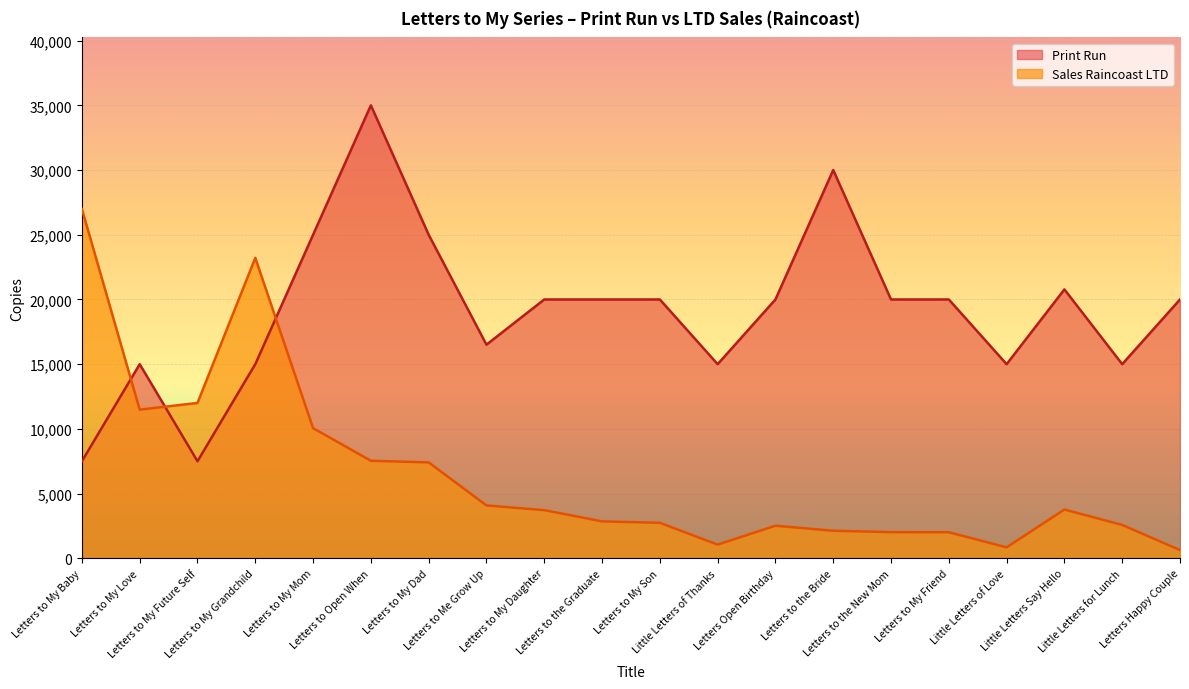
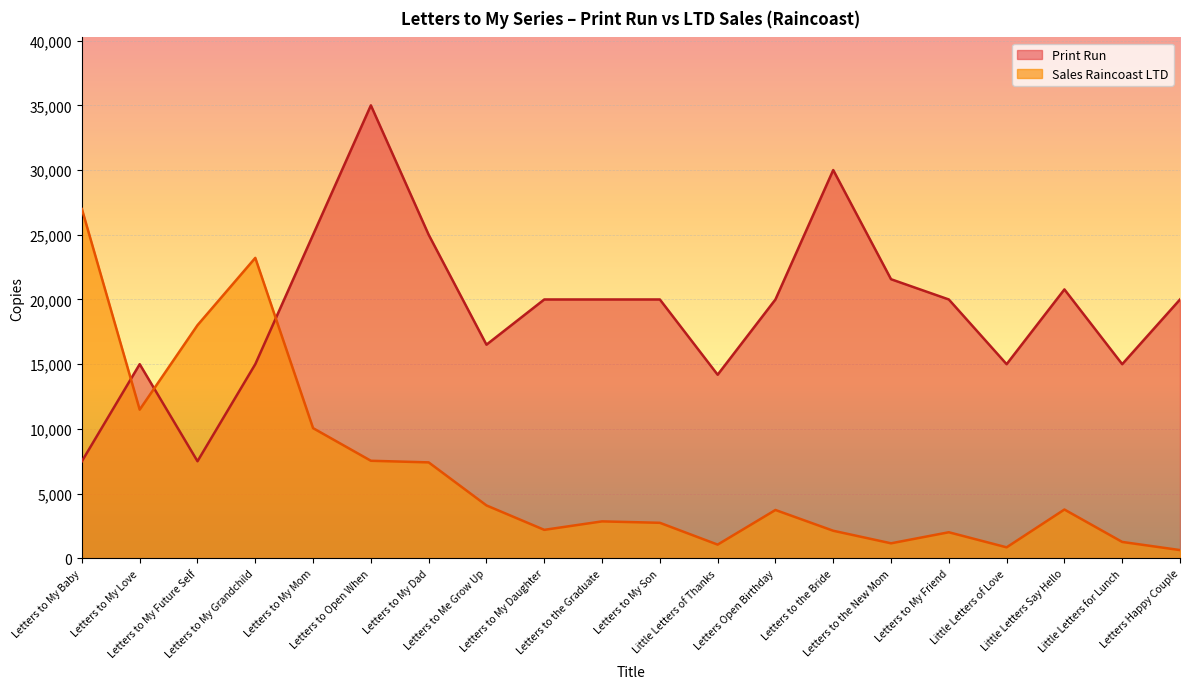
  {
    "Print Run": {
      "Letters to My Baby": "7,500",
      "Letters to My Love": "15,000",
      "Letters to My Future Self": "7,500",
      "Letters to My Grandchild": "15,000",
      "Letters to My Mom": "25,000",
      "Letters to Open When": "35,000",
      "Letters to My Dad": "25,000",
      "Letters to Me Grow Up": "16,500",
      "Letters to My Daughter": "20,000",
      "Letters to the Graduate": "20,000",
      "Letters to My Son": "20,000",
-     "Little Letters of Thanks": "15,000",
+     "Little Letters of Thanks": "14,200",
      "Letters Open Birthday": "20,000",
      "Letters to the Bride": "30,000",
-     "Letters to the New Mom": "20,000",
+     "Letters to the New Mom": "21,600",
      "Letters to My Friend": "20,000",
      "Little Letters of Love": "15,000",
      "Little Letters Say Hello": "20,800",
      "Little Letters for Lunch": "15,000",
      "Letters Happy Couple": "20,000"
    },
    "Sales Raincoast LTD": {
      "Letters to My Baby": "27,000",
      "Letters to My Love": "11,500",
-     "Letters to My Future Self": "12,000",
+     "Letters to My Future Self": "18,000",
      "Letters to My Grandchild": "23,200",
      "Letters to My Mom": "10,100",
      "Letters to Open When": "7,500",
      "Letters to My Dad": "7,400",
      "Letters to Me Grow Up": "4,100",
-     "Letters to My Daughter": "3,700",
+     "Letters to My Daughter": "2,200",
      "Letters to the Graduate": "2,900",
      "Letters to My Son": "2,700",
      "Little Letters of Thanks": "1,100",
-     "Letters Open Birthday": "2,500",
+     "Letters Open Birthday": "3,700",
      "Letters to the Bride": "2,100",
-     "Letters to the New Mom": "2,000",
+     "Letters to the New Mom": "1,200",
      "Letters to My Friend": "2,000",
      "Little Letters of Love": "800",
      "Little Letters Say Hello": "3,800",
-     "Little Letters for Lunch": "2,600",
+     "Little Letters for Lunch": "1,300",
      "Letters Happy Couple": "600"
    }
  }
